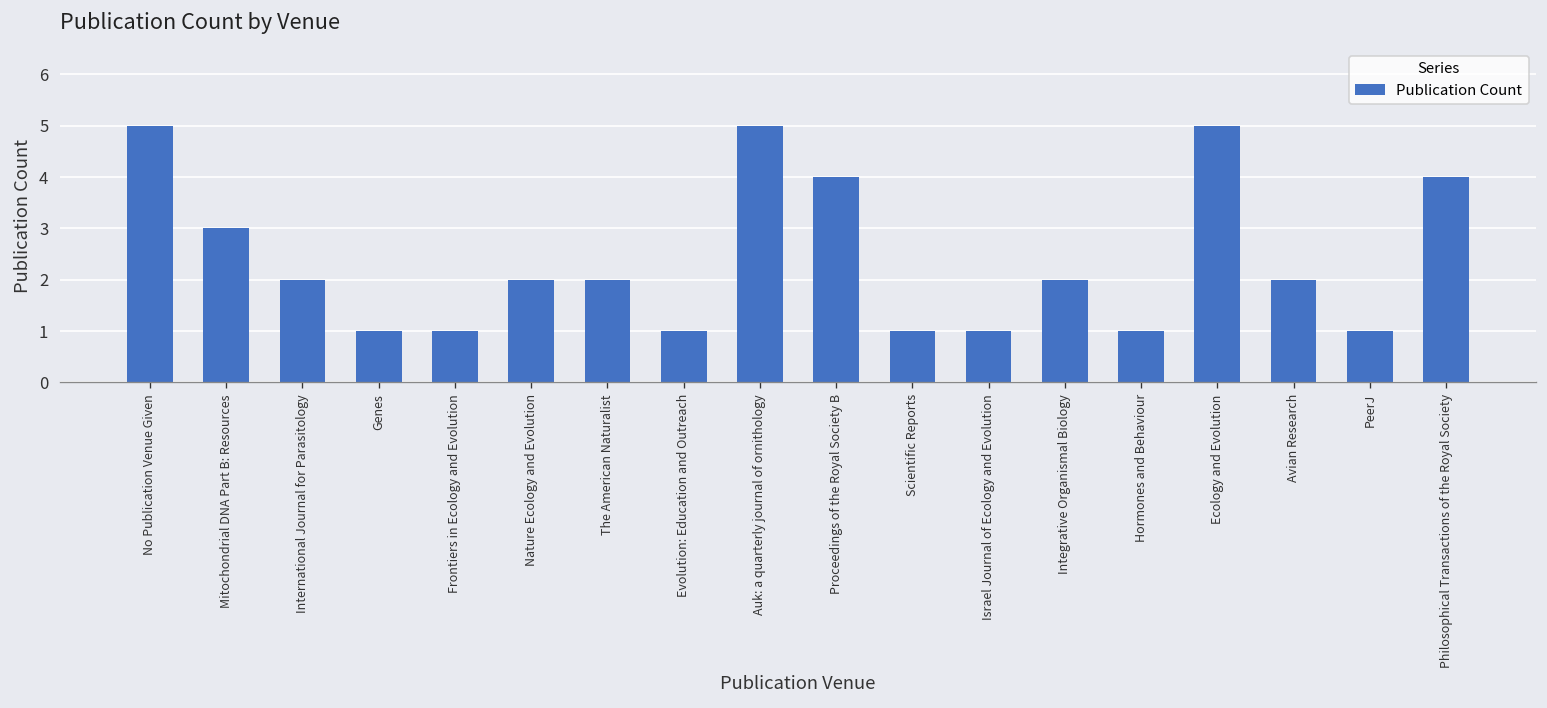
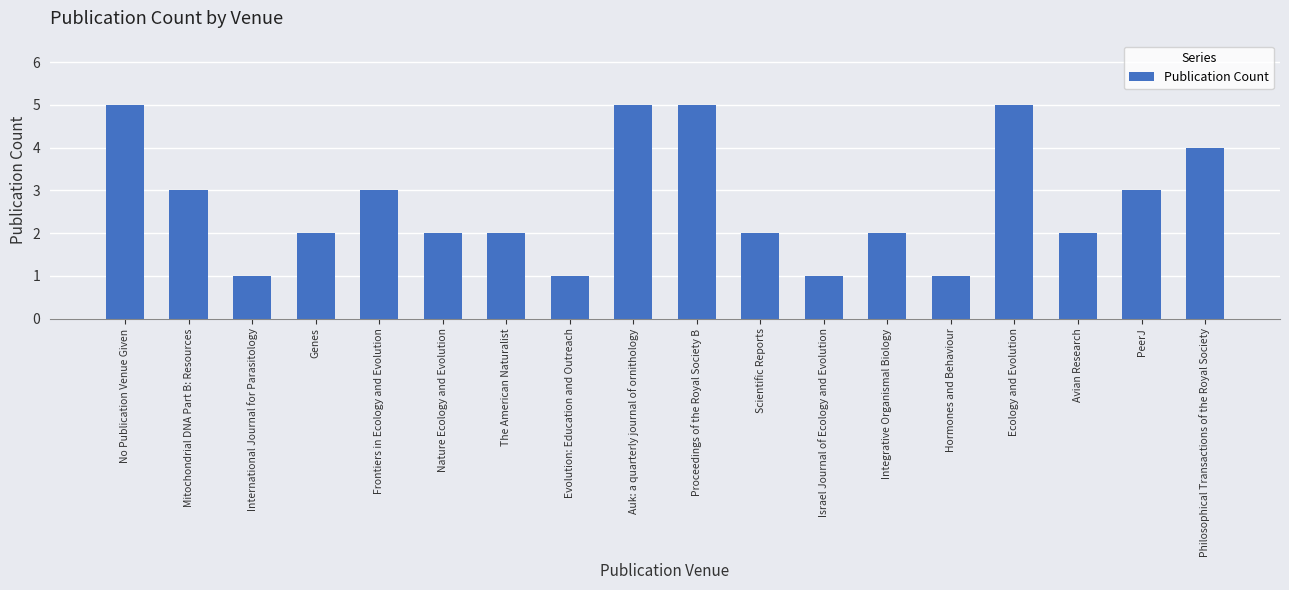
  {
    "No Publication Venue Given": 5,
    "Mitochondrial DNA Part B: Resources": 3,
-   "International Journal for Parasitology": 2,
-   "Genes": 1,
-   "Frontiers in Ecology and Evolution": 1,
+   "International Journal for Parasitology": 1,
+   "Genes": 2,
+   "Frontiers in Ecology and Evolution": 3,
    "Nature Ecology and Evolution": 2,
    "The American Naturalist": 2,
    "Evolution: Education and Outreach": 1,
    "Auk: a quarterly journal of ornithology": 5,
-   "Proceedings of the Royal Society B": 4,
-   "Scientific Reports": 1,
+   "Proceedings of the Royal Society B": 5,
+   "Scientific Reports": 2,
    "Israel Journal of Ecology and Evolution": 1,
    "Integrative Organismal Biology": 2,
    "Hormones and Behaviour": 1,
    "Ecology and Evolution": 5,
    "Avian Research": 2,
-   "PeerJ": 1,
+   "PeerJ": 3,
    "Philosophical Transactions of the Royal Society": 4
  }
